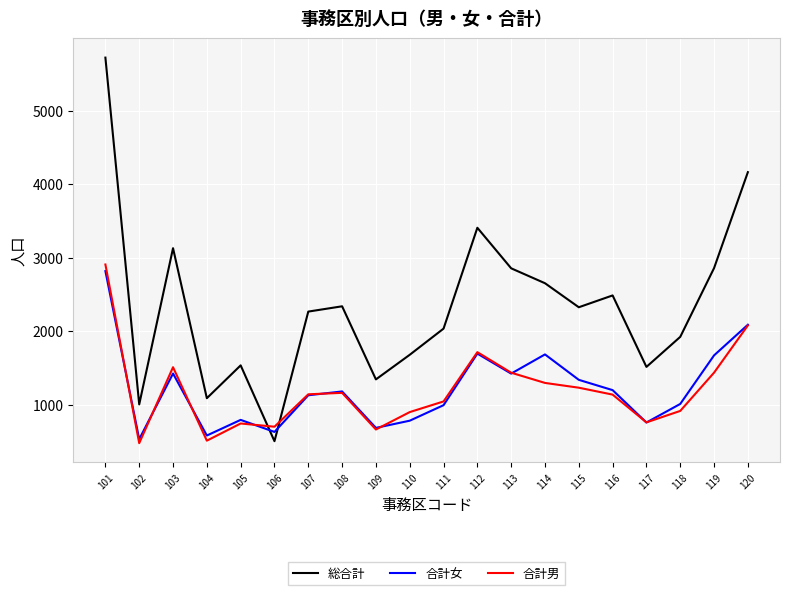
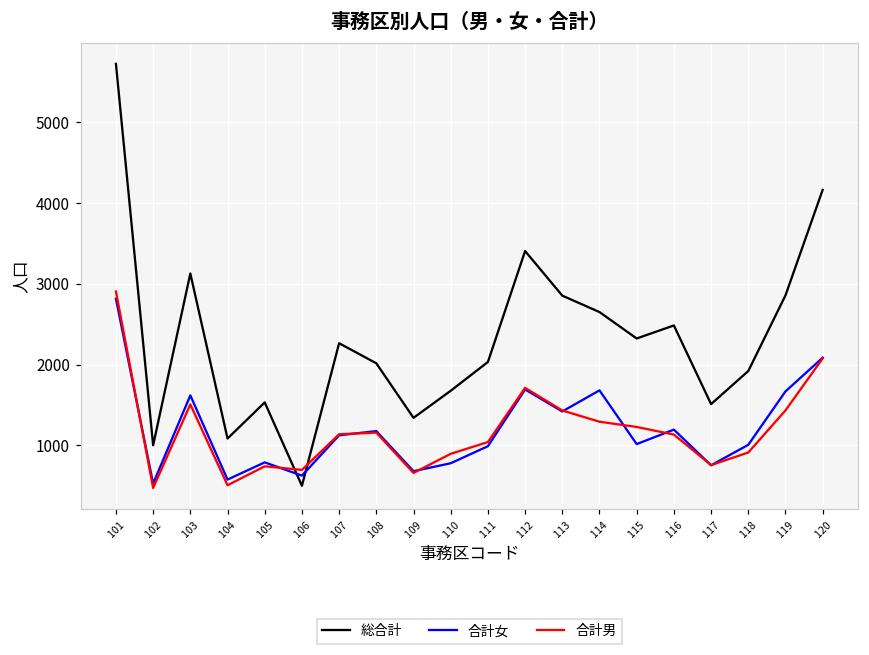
  {
    "総合計": {
      "101": 5700,
      "102": 1000,
      "103": 3100,
      "104": 1100,
      "105": 1500,
      "106": 500,
      "107": 2300,
-     "108": 2300,
+     "108": 2000,
      "109": 1300,
      "110": 1700,
      "111": 2000,
      "112": 3400,
      "113": 2900,
      "114": 2700,
      "115": 2300,
      "116": 2500,
      "117": 1500,
      "118": 1900,
      "119": 2900,
      "120": 4200
    },
    "合計女": {
      "101": 2800,
      "102": 500,
-     "103": 1400,
+     "103": 1600,
      "104": 600,
      "105": 800,
      "106": 600,
      "110": 800,
      "111": 1000,
      "114": 1700,
-     "115": 1300,
+     "115": 1000,
      "116": 1200,
      "118": 1000,
      "119": 1700
    },
    "合計男": {
      "101": 2900,
      "102": 500,
      "103": 1500,
      "104": 500,
      "105": 700,
      "106": 700,
      "110": 900,
      "111": 1000,
      "114": 1300,
      "115": 1200,
      "116": 1100,
      "118": 900,
      "119": 1400
    }
  }
